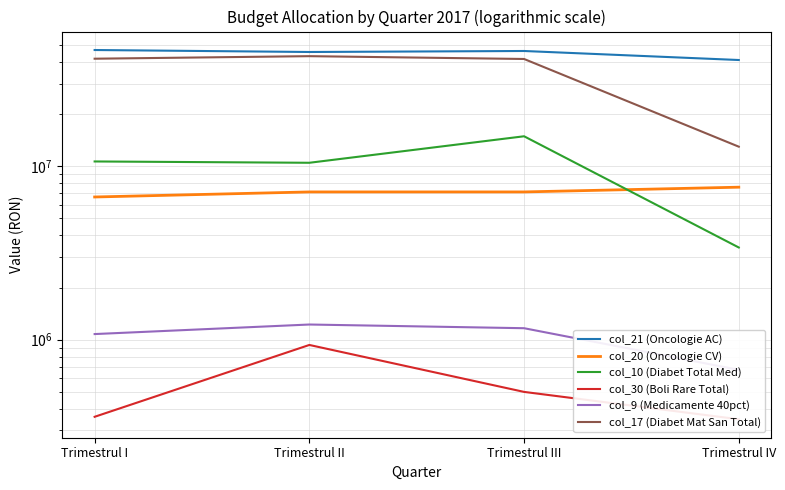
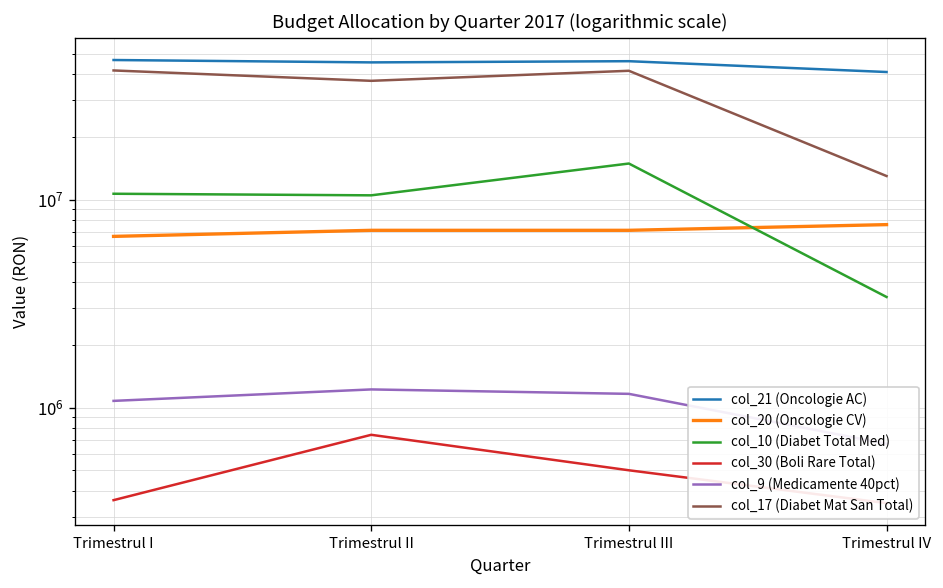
  {
    "col_21 (Oncologie AC)": {
      "Trimestrul I": 47000000,
      "Trimestrul II": 46000000,
      "Trimestrul III": 46000000,
      "Trimestrul IV": 41000000
    },
    "col_20 (Oncologie CV)": {
      "Trimestrul I": 6700000,
      "Trimestrul II": 7100000,
      "Trimestrul III": 7100000,
      "Trimestrul IV": 8000000
    },
    "col_10 (Diabet Total Med)": {
      "Trimestrul I": 11000000,
      "Trimestrul II": 10000000,
      "Trimestrul III": 15000000,
      "Trimestrul IV": 3400000
    },
    "col_30 (Boli Rare Total)": {
      "Trimestrul I": 360000,
-     "Trimestrul II": 900000,
+     "Trimestrul II": 740000,
      "Trimestrul III": 500000
    },
    "col_9 (Medicamente 40pct)": {
      "Trimestrul I": 1100000,
      "Trimestrul II": 1200000,
      "Trimestrul III": 1200000
    },
    "col_17 (Diabet Mat San Total)": {
      "Trimestrul I": 42000000,
-     "Trimestrul II": 43000000,
+     "Trimestrul II": 37000000,
      "Trimestrul III": 42000000,
      "Trimestrul IV": 13000000
    }
  }
